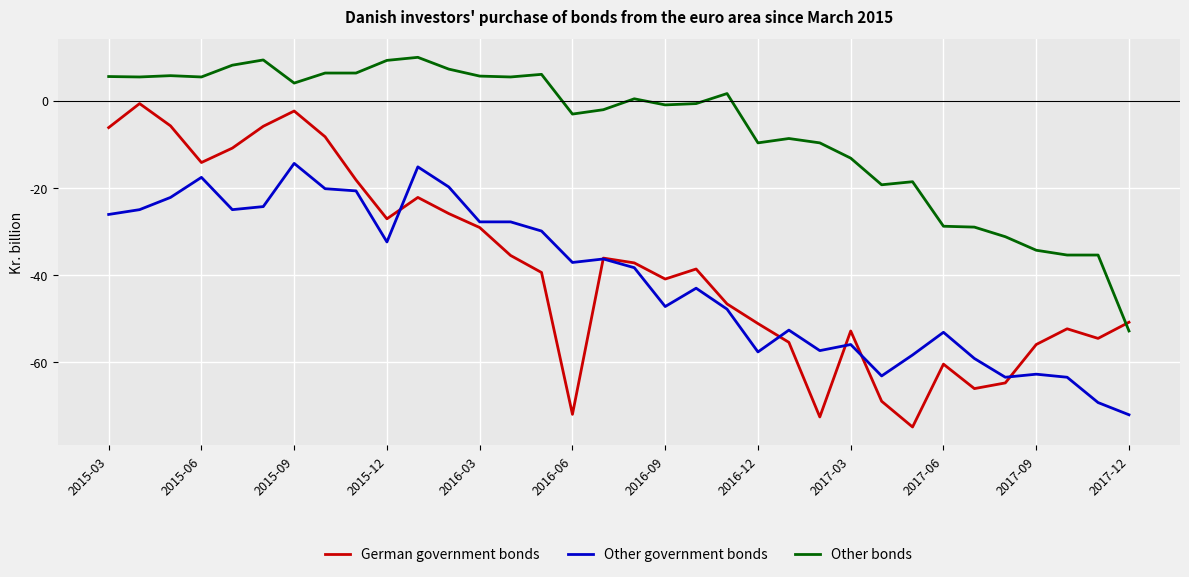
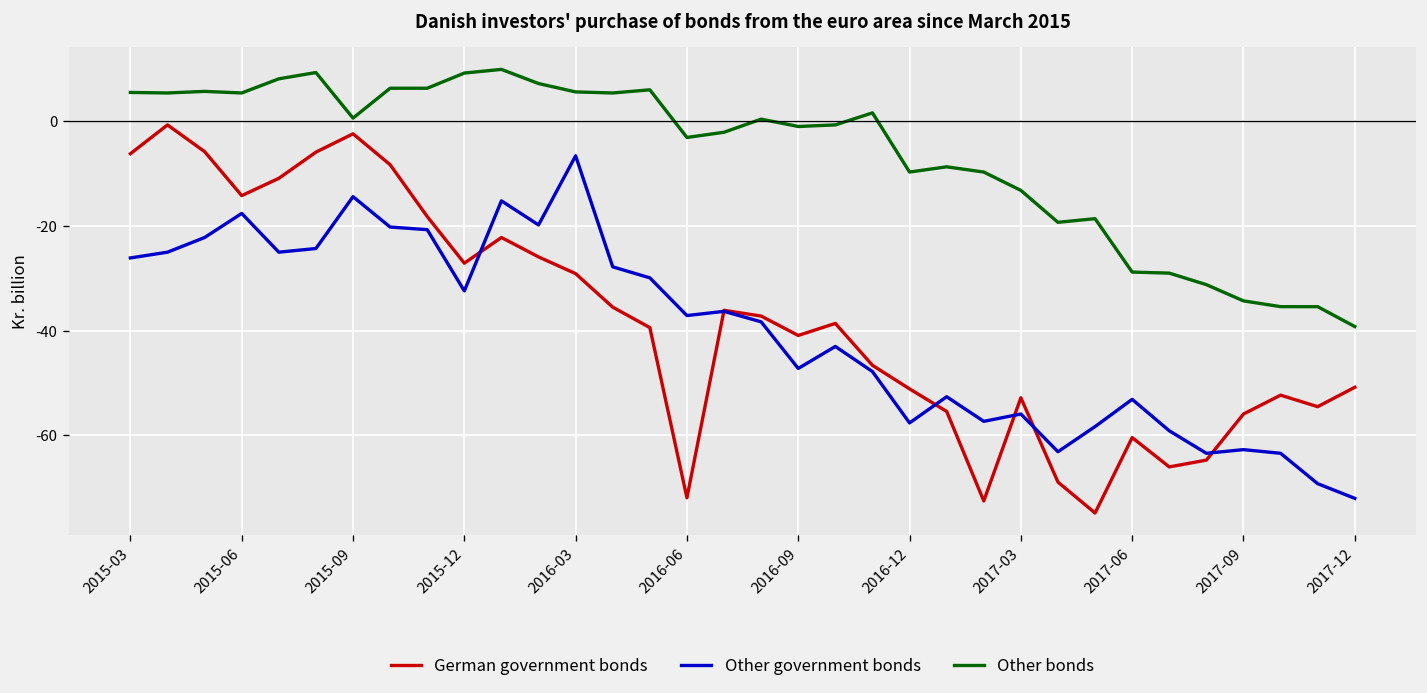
  {
    "German government bonds": {
      "2015-03": -6,
      "2015-06": -14,
      "2015-09": -2,
      "2015-12": -27,
      "2016-03": -29,
      "2016-06": -72,
      "2016-09": -41,
      "2016-12": -51,
      "2017-03": -53,
      "2017-06": -60,
      "2017-09": -56,
      "2017-12": -51
    },
    "Other government bonds": {
      "2015-03": -26,
      "2015-06": -18,
      "2015-09": -14,
      "2015-12": -32,
-     "2016-03": -28,
+     "2016-03": -7,
      "2016-06": -37,
      "2016-09": -47,
      "2016-12": -58,
      "2017-03": -56,
      "2017-06": -53,
      "2017-09": -63,
      "2017-12": -72
    },
    "Other bonds": {
      "2015-03": 6,
      "2015-06": 5,
-     "2015-09": 4,
+     "2015-09": 1,
      "2015-12": 9,
      "2016-03": 6,
      "2016-06": -3,
      "2016-09": -1,
      "2016-12": -10,
      "2017-03": -13,
      "2017-06": -29,
      "2017-09": -34,
-     "2017-12": -53
+     "2017-12": -39
    }
  }
